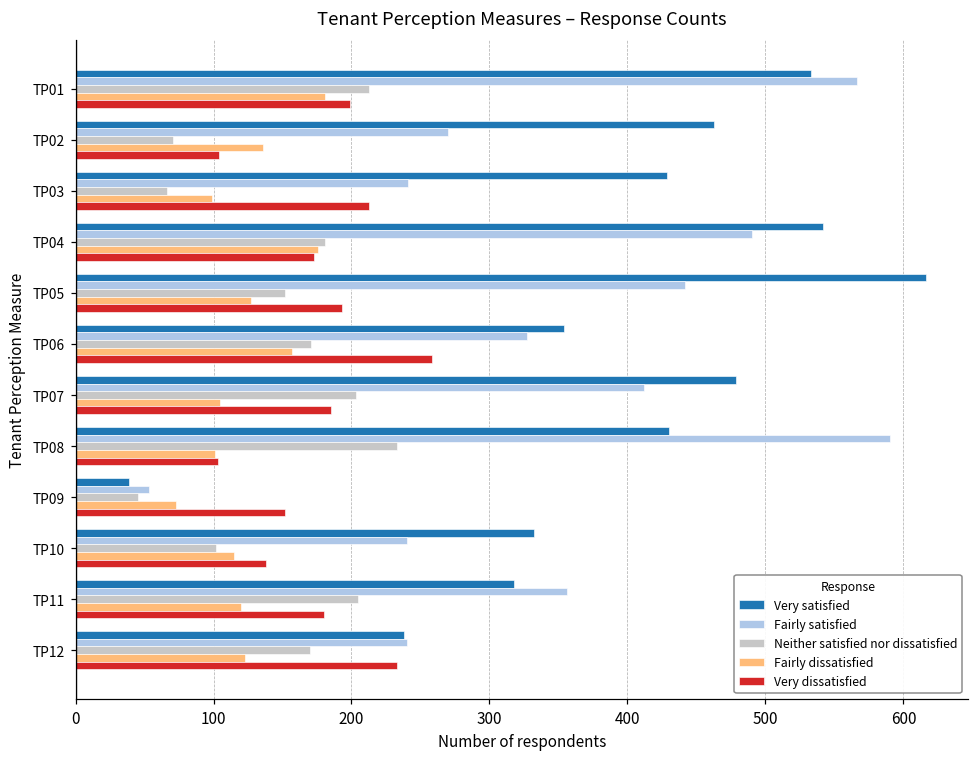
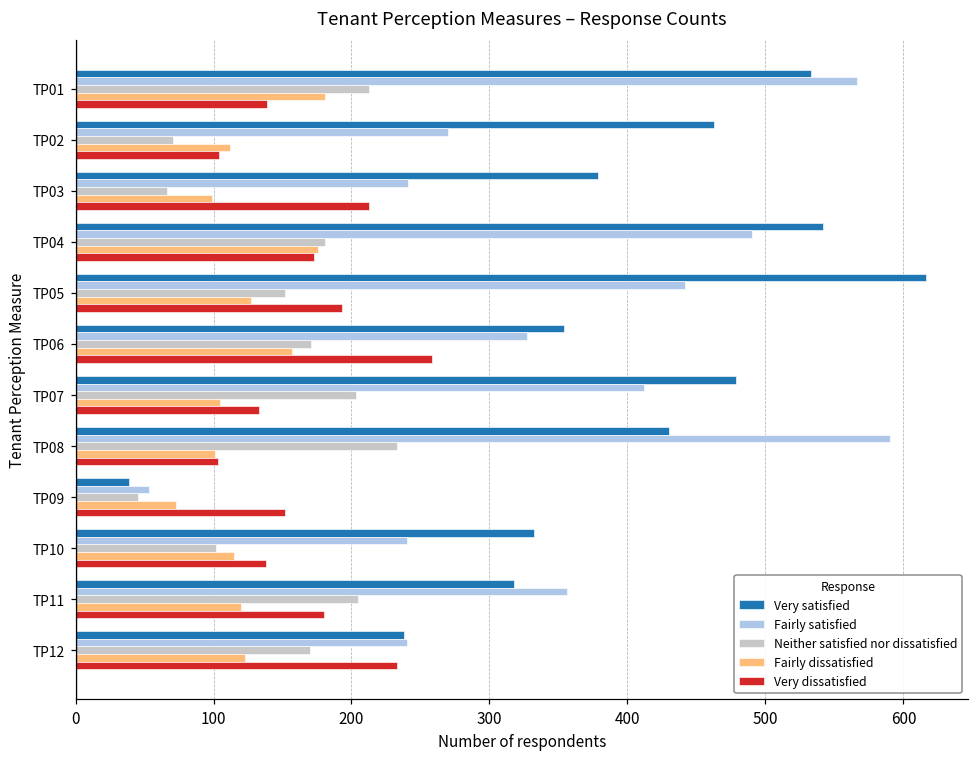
  {
    "Very satisfied": {
      "TP01": 533,
      "TP02": 463,
-     "TP03": 429,
+     "TP03": 379,
      "TP04": 542,
      "TP05": 616,
      "TP06": 354,
      "TP07": 479,
      "TP08": 430,
      "TP09": 39,
      "TP10": 332,
      "TP11": 318,
      "TP12": 238
    },
    "Fairly dissatisfied": {
      "TP01": 181,
-     "TP02": 136,
+     "TP02": 112,
      "TP03": 99,
      "TP04": 176,
      "TP05": 127,
      "TP06": 157,
      "TP07": 105,
      "TP08": 101,
      "TP09": 73,
      "TP10": 115,
      "TP11": 120,
      "TP12": 123
    },
    "Very dissatisfied": {
-     "TP01": 199,
+     "TP01": 139,
      "TP02": 104,
      "TP03": 213,
      "TP04": 173,
      "TP05": 193,
      "TP06": 258,
-     "TP07": 185,
+     "TP07": 133,
      "TP08": 103,
      "TP09": 152,
      "TP10": 138,
      "TP11": 180,
      "TP12": 233
    }
  }
